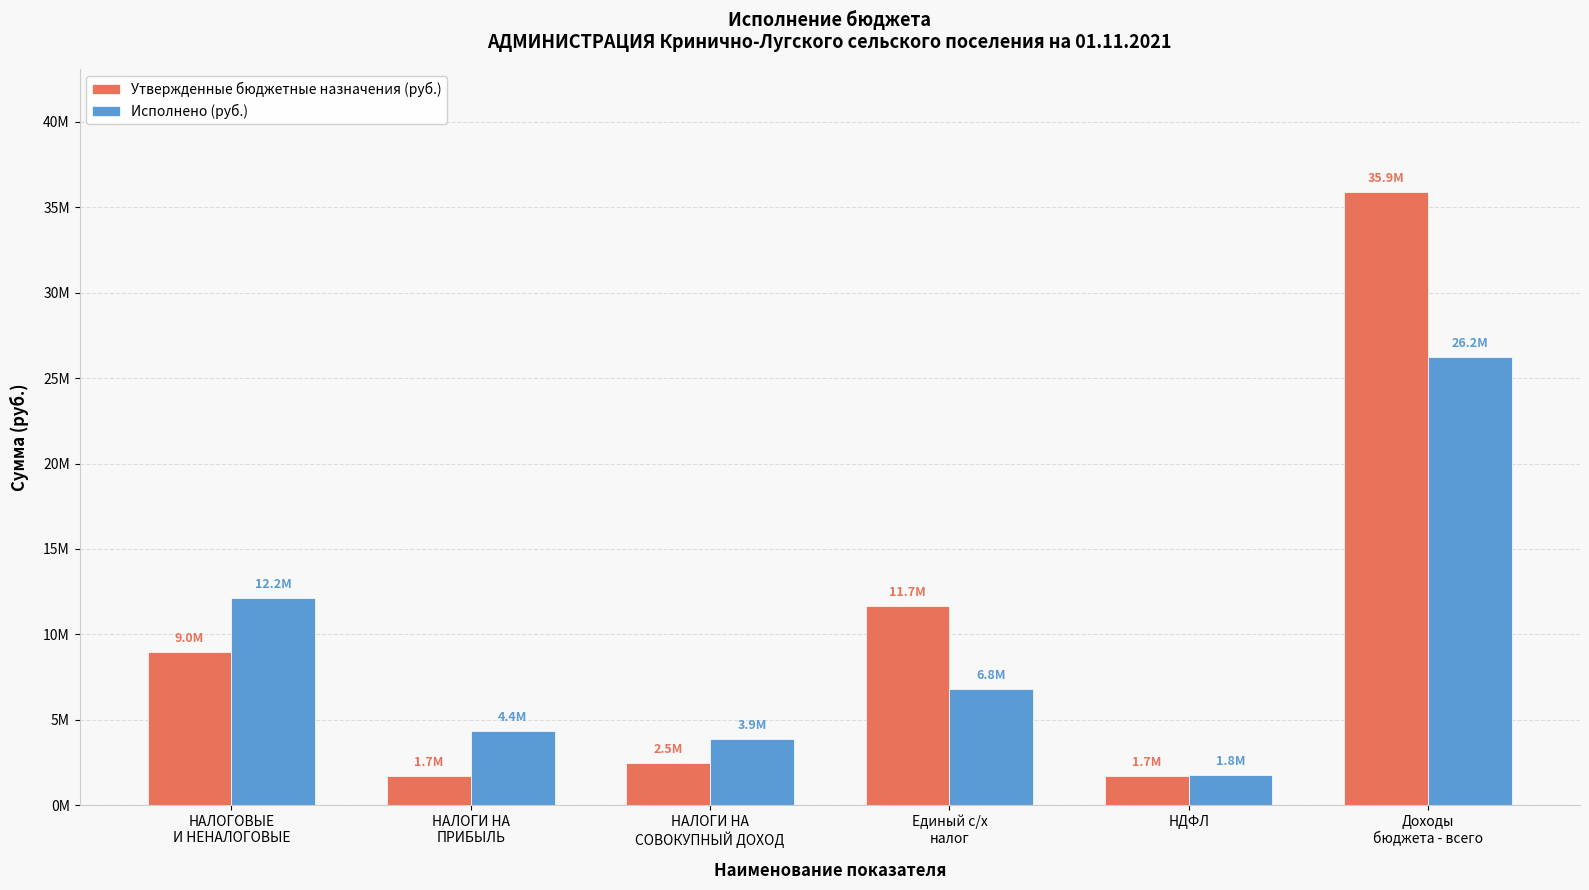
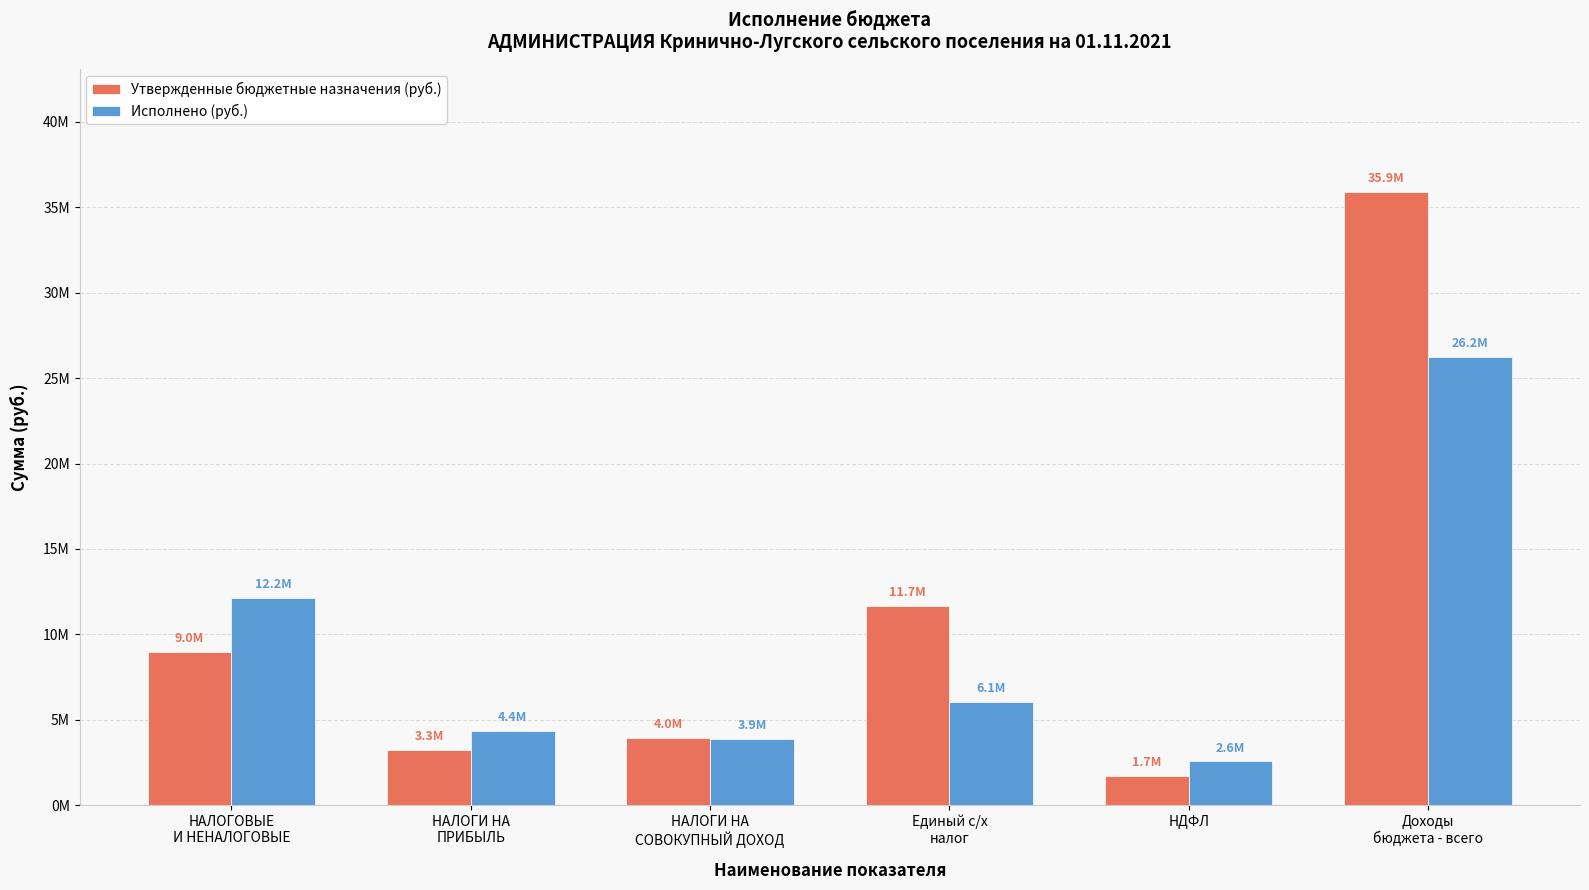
  {
    "Утвержденные бюджетные назначения (руб.)": {
      "НАЛОГОВЫЕ И НЕНАЛОГОВЫЕ": "9.0M",
-     "НАЛОГИ НА ПРИБЫЛЬ": "1.7M",
-     "НАЛОГИ НА СОВОКУПНЫЙ ДОХОД": "2.5M",
+     "НАЛОГИ НА ПРИБЫЛЬ": "3.3M",
+     "НАЛОГИ НА СОВОКУПНЫЙ ДОХОД": "4.0M",
      "Единый с/х налог": "11.7M",
      "НДФЛ": "1.7M",
      "Доходы бюджета - всего": "35.9M"
    },
    "Исполнено (руб.)": {
      "НАЛОГОВЫЕ И НЕНАЛОГОВЫЕ": "12.2M",
      "НАЛОГИ НА ПРИБЫЛЬ": "4.4M",
      "НАЛОГИ НА СОВОКУПНЫЙ ДОХОД": "3.9M",
-     "Единый с/х налог": "6.8M",
-     "НДФЛ": "1.8M",
+     "Единый с/х налог": "6.1M",
+     "НДФЛ": "2.6M",
      "Доходы бюджета - всего": "26.2M"
    }
  }
